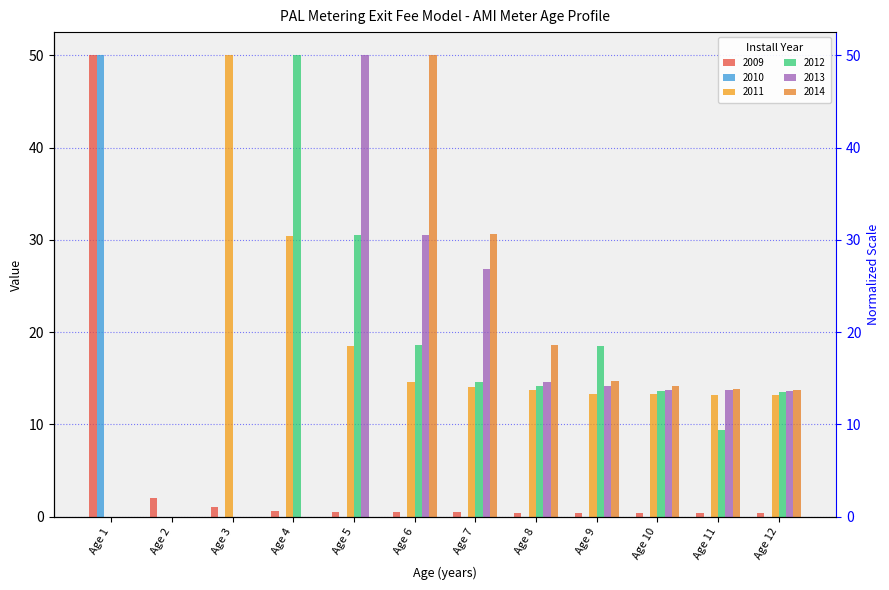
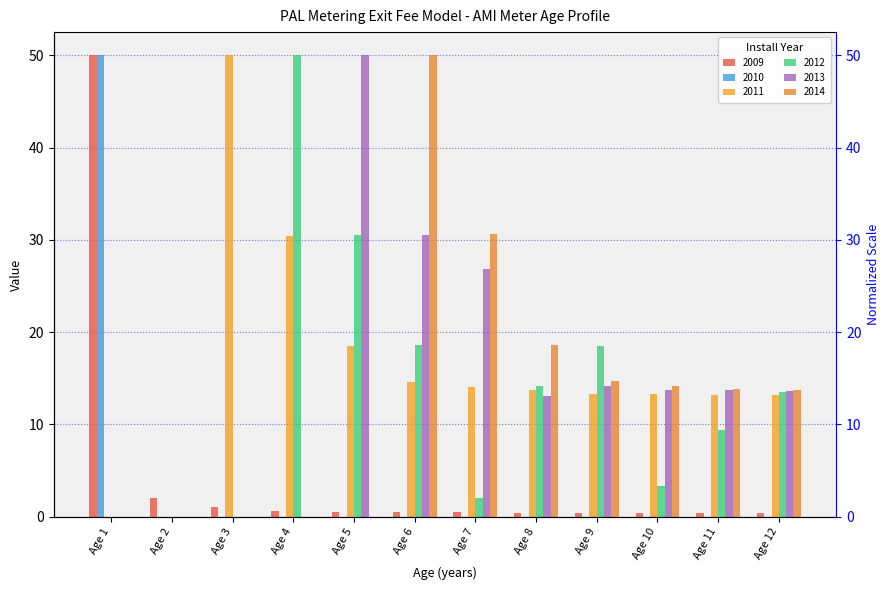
  {
    "2010": {
      "Age 1": 50
    },
    "2012": {
      "Age 1": 0,
      "Age 2": 0,
      "Age 3": 0,
      "Age 4": 50,
      "Age 5": 30,
      "Age 6": 19,
-     "Age 7": 15,
+     "Age 7": 2,
      "Age 8": 14,
      "Age 9": 19,
-     "Age 10": 14,
+     "Age 10": 3,
      "Age 11": 9,
      "Age 12": 14
    },
    "2013": {
      "Age 1": 0,
      "Age 2": 0,
      "Age 3": 0,
      "Age 4": 0,
      "Age 5": 50,
      "Age 6": 31,
      "Age 7": 27,
-     "Age 8": 15,
+     "Age 8": 13,
      "Age 9": 14,
      "Age 10": 14,
      "Age 11": 14,
      "Age 12": 14
    }
  }
